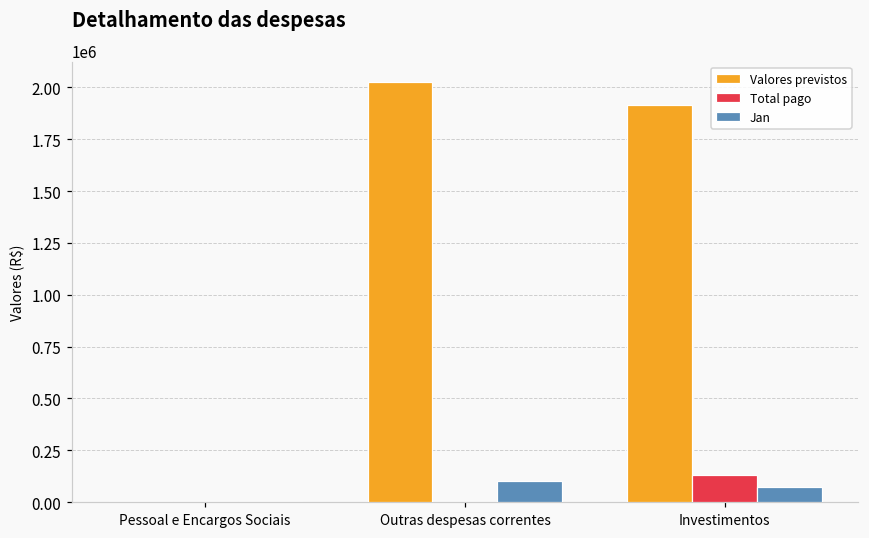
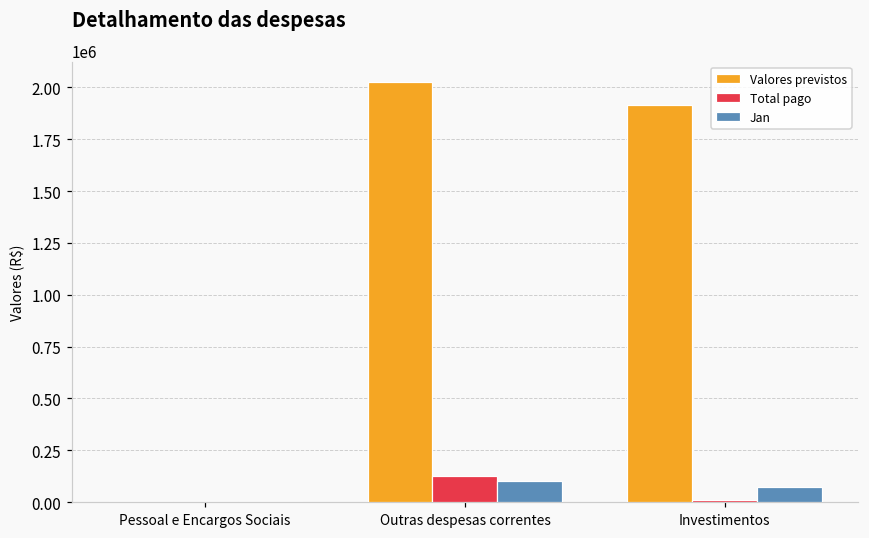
  {
    "Valores previstos": {
      "Pessoal e Encargos Sociais": 0,
      "Outras despesas correntes": 2020000,
      "Investimentos": 1920000
    },
    "Total pago": {
      "Pessoal e Encargos Sociais": 0,
-     "Outras despesas correntes": 0,
-     "Investimentos": 130000
+     "Outras despesas correntes": 130000,
+     "Investimentos": 10000
    },
    "Jan": {
      "Pessoal e Encargos Sociais": 0,
      "Outras despesas correntes": 100000,
      "Investimentos": 70000
    }
  }
